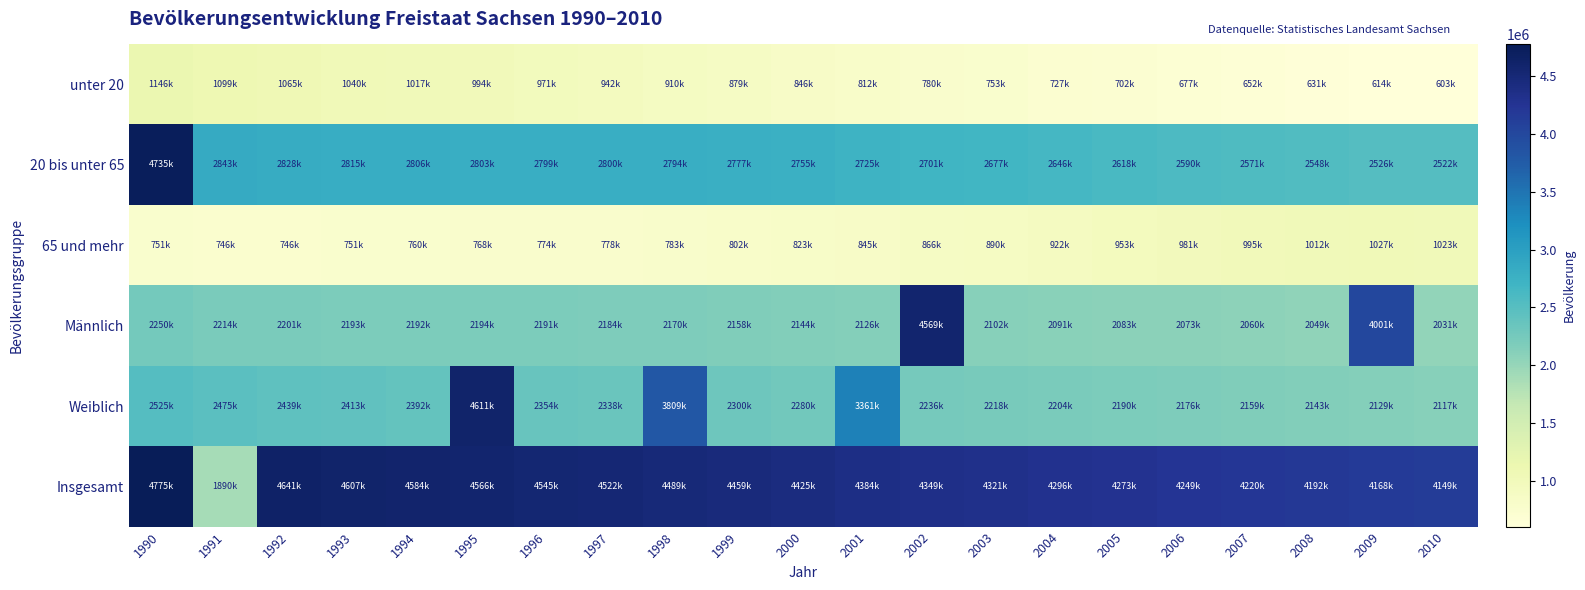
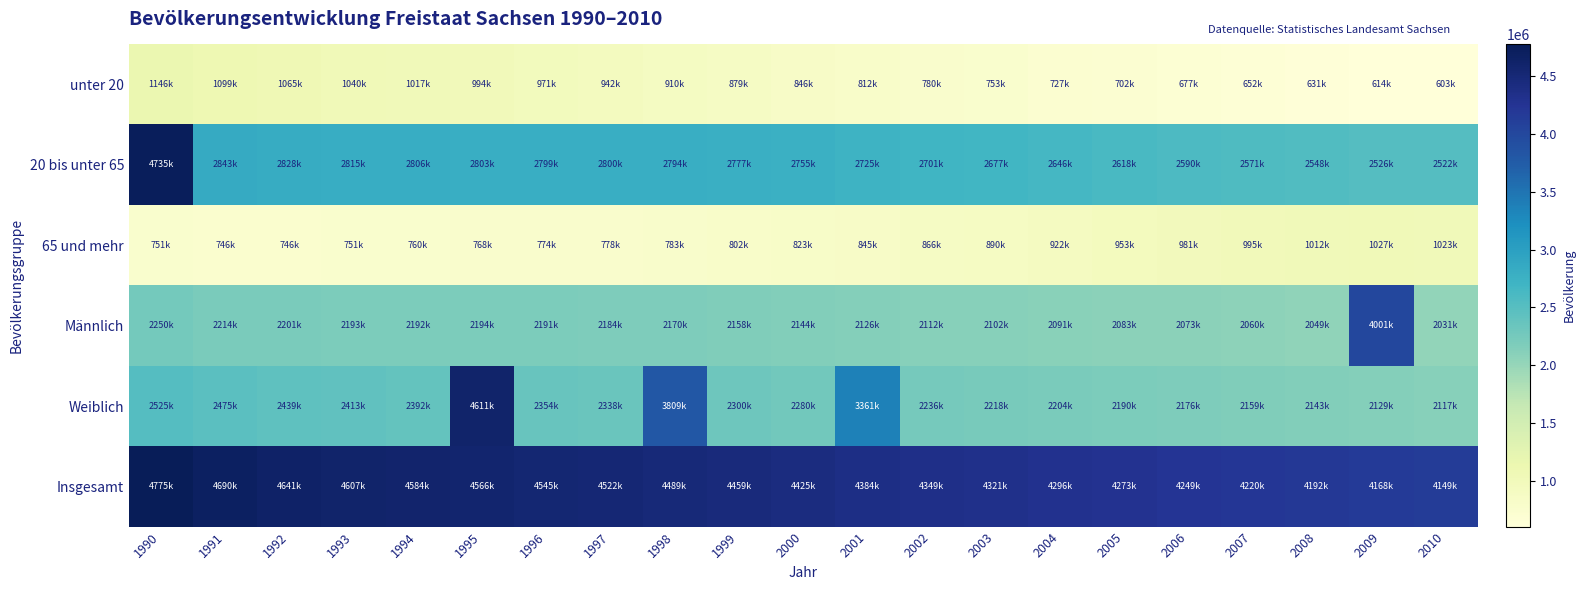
  {
    "unter 20": {
      "1990": "1146k",
      "1991": "1099k",
      "1992": "1065k",
      "1993": "1040k",
      "1994": "1017k",
      "1995": "994k",
      "1996": "971k",
      "1997": "942k",
      "1998": "910k",
      "1999": "879k",
      "2000": "846k",
      "2001": "812k",
      "2002": "780k",
      "2003": "753k",
      "2004": "727k",
      "2005": "702k",
      "2006": "677k",
      "2007": "652k",
      "2008": "631k",
      "2009": "614k",
      "2010": "603k"
    },
    "20 bis unter 65": {
      "1990": "4735k",
      "1991": "2843k",
      "1992": "2828k",
      "1993": "2815k",
      "1994": "2806k",
      "1995": "2803k",
      "1996": "2799k",
      "1997": "2800k",
      "1998": "2794k",
      "1999": "2777k",
      "2000": "2755k",
      "2001": "2725k",
      "2002": "2701k",
      "2003": "2677k",
      "2004": "2646k",
      "2005": "2618k",
      "2006": "2590k",
      "2007": "2571k",
      "2008": "2548k",
      "2009": "2526k",
      "2010": "2522k"
    },
    "65 und mehr": {
      "1990": "751k",
      "1991": "746k",
      "1992": "746k",
      "1993": "751k",
      "1994": "760k",
      "1995": "768k",
      "1996": "774k",
      "1997": "778k",
      "1998": "783k",
      "1999": "802k",
      "2000": "823k",
      "2001": "845k",
      "2002": "866k",
      "2003": "890k",
      "2004": "922k",
      "2005": "953k",
      "2006": "981k",
      "2007": "995k",
      "2008": "1012k",
      "2009": "1027k",
      "2010": "1023k"
    },
    "Männlich": {
      "1990": "2250k",
      "1991": "2214k",
      "1992": "2201k",
      "1993": "2193k",
      "1994": "2192k",
      "1995": "2194k",
      "1996": "2191k",
      "1997": "2184k",
      "1998": "2170k",
      "1999": "2158k",
      "2000": "2144k",
      "2001": "2126k",
-     "2002": "4569k",
+     "2002": "2112k",
      "2003": "2102k",
      "2004": "2091k",
      "2005": "2083k",
      "2006": "2073k",
      "2007": "2060k",
      "2008": "2049k",
      "2009": "4001k",
      "2010": "2031k"
    },
    "Weiblich": {
      "1990": "2525k",
      "1991": "2475k",
      "1992": "2439k",
      "1993": "2413k",
      "1994": "2392k",
      "1995": "4611k",
      "1996": "2354k",
      "1997": "2338k",
      "1998": "3809k",
      "1999": "2300k",
      "2000": "2280k",
      "2001": "3361k",
      "2002": "2236k",
      "2003": "2218k",
      "2004": "2204k",
      "2005": "2190k",
      "2006": "2176k",
      "2007": "2159k",
      "2008": "2143k",
      "2009": "2129k",
      "2010": "2117k"
    },
    "Insgesamt": {
      "1990": "4775k",
-     "1991": "1890k",
+     "1991": "4690k",
      "1992": "4641k",
      "1993": "4607k",
      "1994": "4584k",
      "1995": "4566k",
      "1996": "4545k",
      "1997": "4522k",
      "1998": "4489k",
      "1999": "4459k",
      "2000": "4425k",
      "2001": "4384k",
      "2002": "4349k",
      "2003": "4321k",
      "2004": "4296k",
      "2005": "4273k",
      "2006": "4249k",
      "2007": "4220k",
      "2008": "4192k",
      "2009": "4168k",
      "2010": "4149k"
    }
  }
